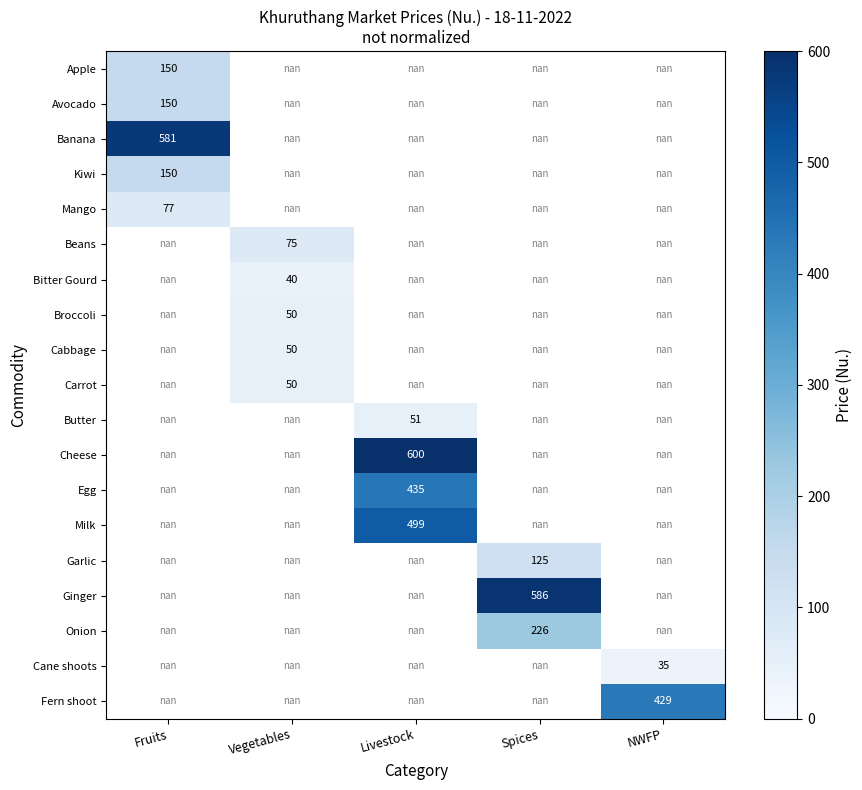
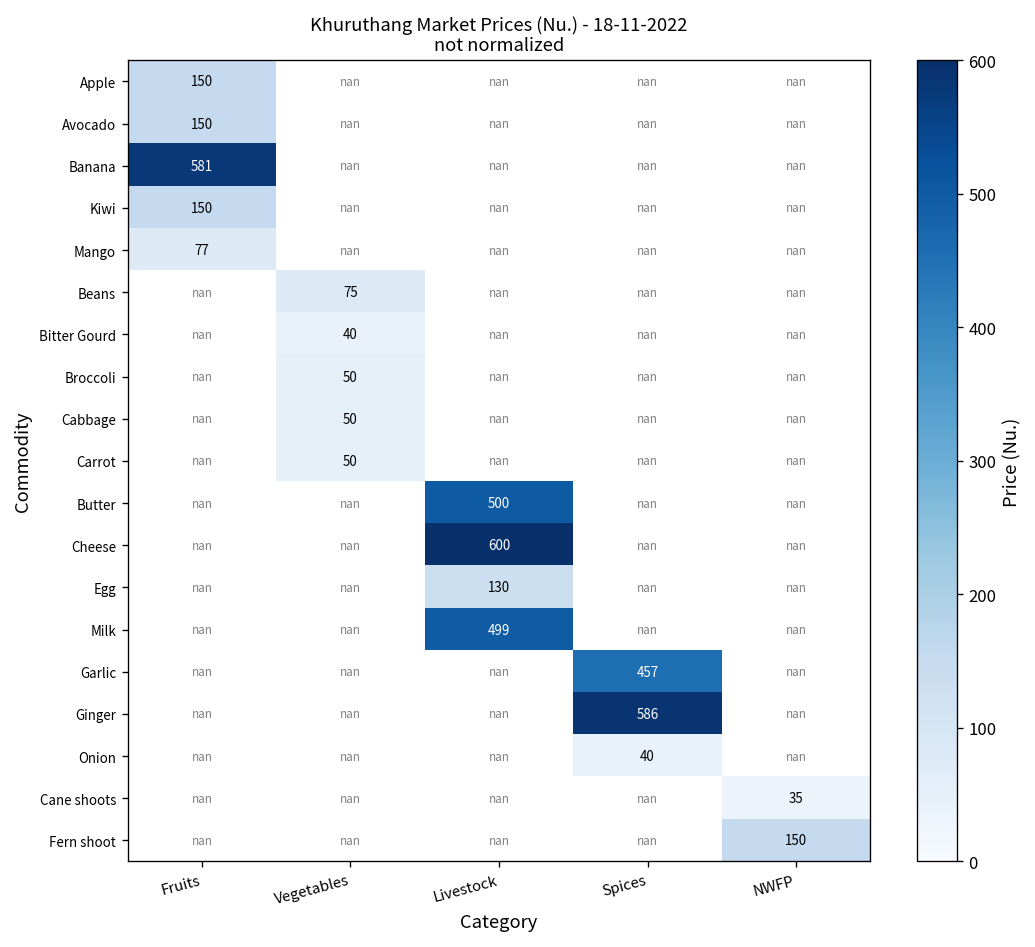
  {
    "Apple": {
      "Fruits": 150
    },
    "Avocado": {
      "Fruits": 150
    },
    "Banana": {
      "Fruits": 581
    },
    "Kiwi": {
      "Fruits": 150
    },
    "Mango": {
      "Fruits": 77
    },
    "Beans": {
      "Vegetables": 75
    },
    "Bitter Gourd": {
      "Vegetables": 40
    },
    "Broccoli": {
      "Vegetables": 50
    },
    "Cabbage": {
      "Vegetables": 50
    },
    "Carrot": {
      "Vegetables": 50
    },
    "Butter": {
-     "Livestock": 51
+     "Livestock": 500
    },
    "Cheese": {
      "Livestock": 600
    },
    "Egg": {
-     "Livestock": 435
+     "Livestock": 130
    },
    "Milk": {
      "Livestock": 499
    },
    "Garlic": {
-     "Spices": 125
+     "Spices": 457
    },
    "Ginger": {
      "Spices": 586
    },
    "Onion": {
-     "Spices": 226
+     "Spices": 40
    },
    "Cane shoots": {
      "NWFP": 35
    },
    "Fern shoot": {
-     "NWFP": 429
+     "NWFP": 150
    }
  }
